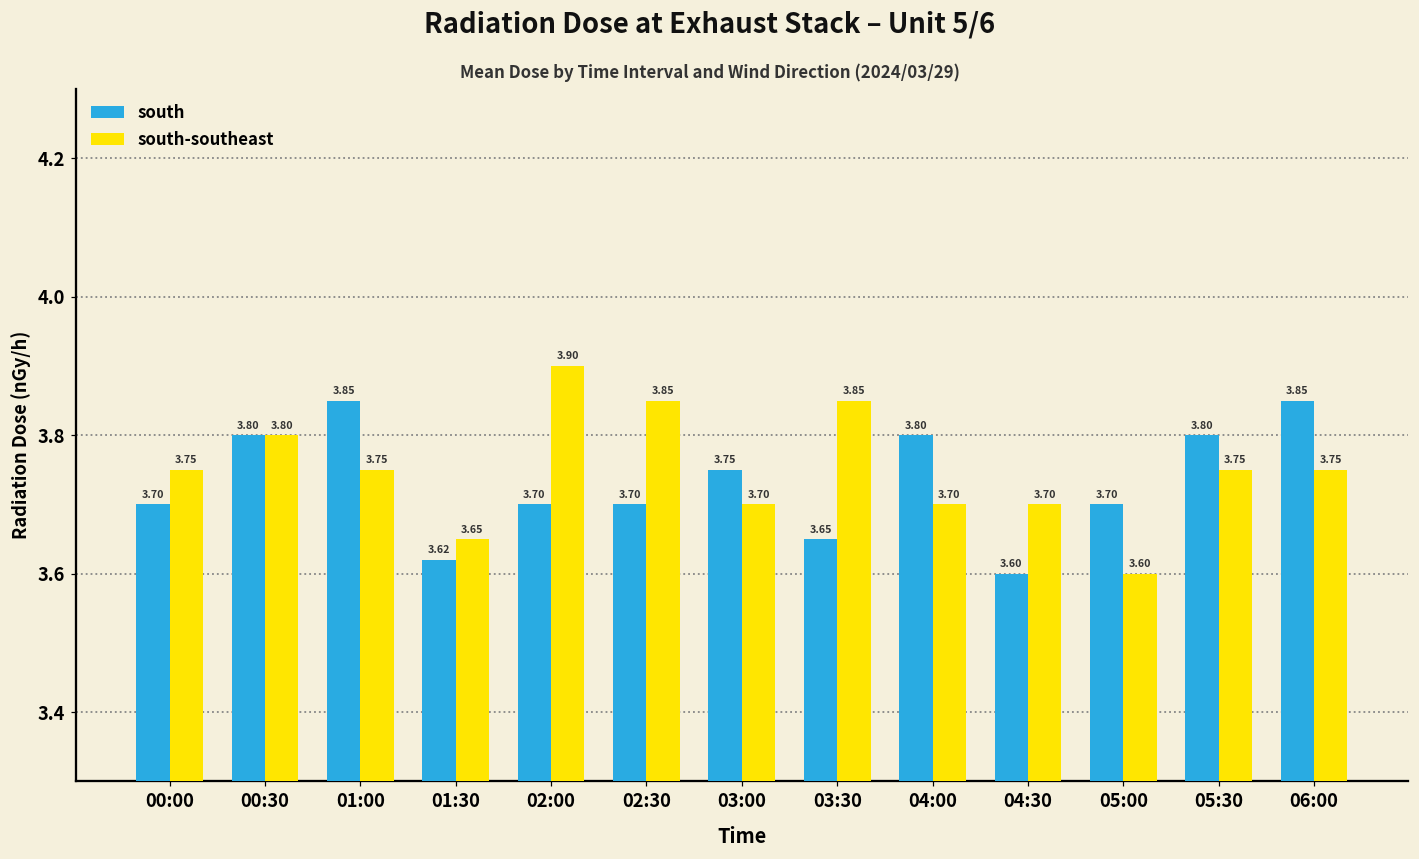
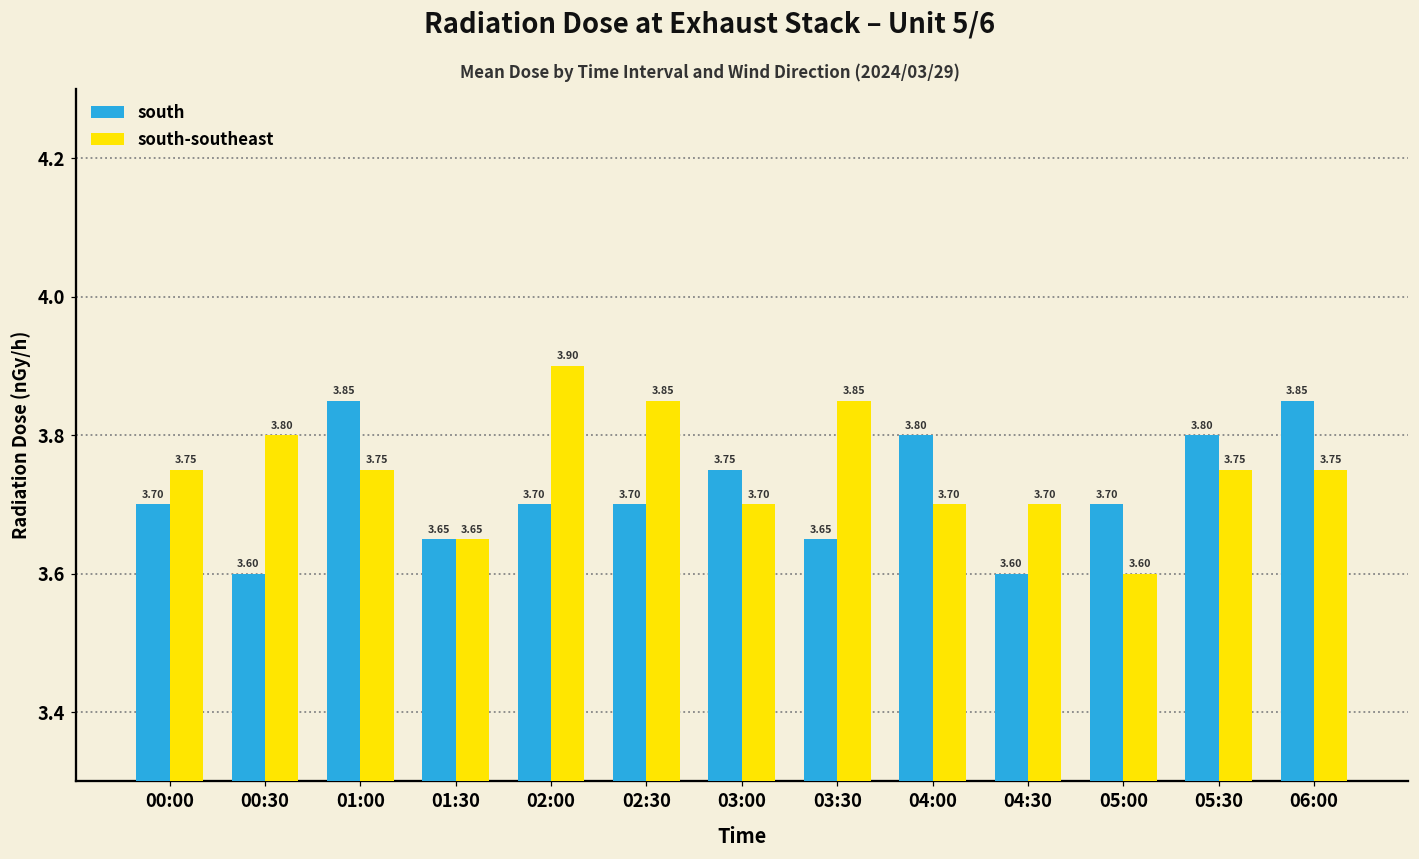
  {
    "south": {
      "00:00": 3.70,
-     "00:30": 3.80,
+     "00:30": 3.60,
      "01:00": 3.85,
-     "01:30": 3.62,
+     "01:30": 3.65,
      "02:00": 3.70,
      "02:30": 3.70,
      "03:00": 3.75,
      "03:30": 3.65,
      "04:00": 3.80,
      "04:30": 3.60,
      "05:00": 3.70,
      "05:30": 3.80,
      "06:00": 3.85
    },
    "south-southeast": {
      "00:00": 3.75,
      "00:30": 3.80,
      "01:00": 3.75,
      "01:30": 3.65,
      "02:00": 3.90,
      "02:30": 3.85,
      "03:00": 3.70,
      "03:30": 3.85,
      "04:00": 3.70,
      "04:30": 3.70,
      "05:00": 3.60,
      "05:30": 3.75,
      "06:00": 3.75
    }
  }
